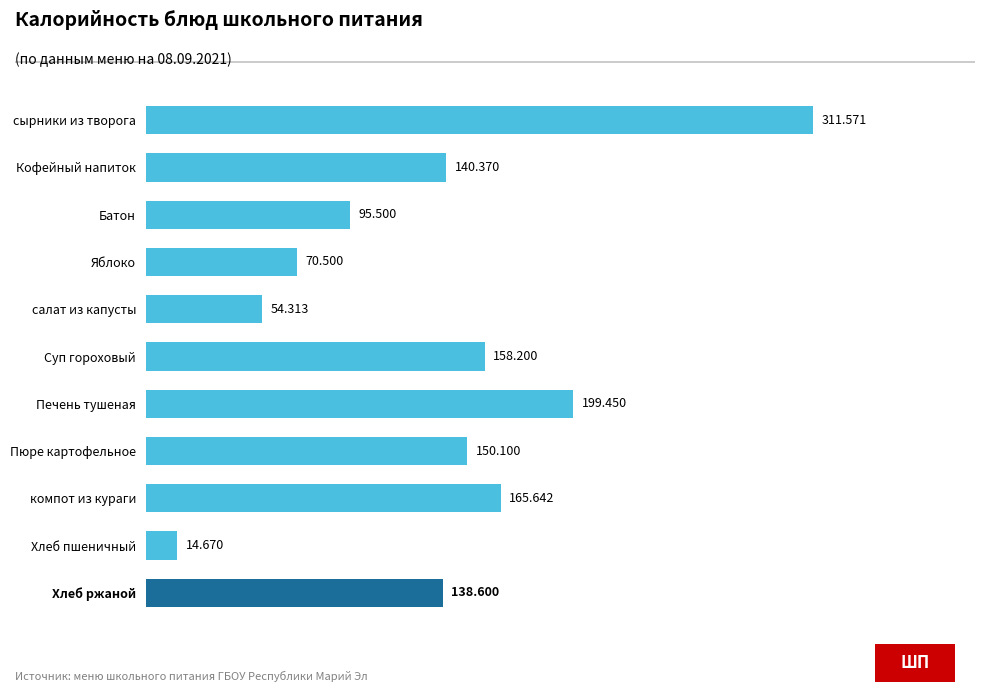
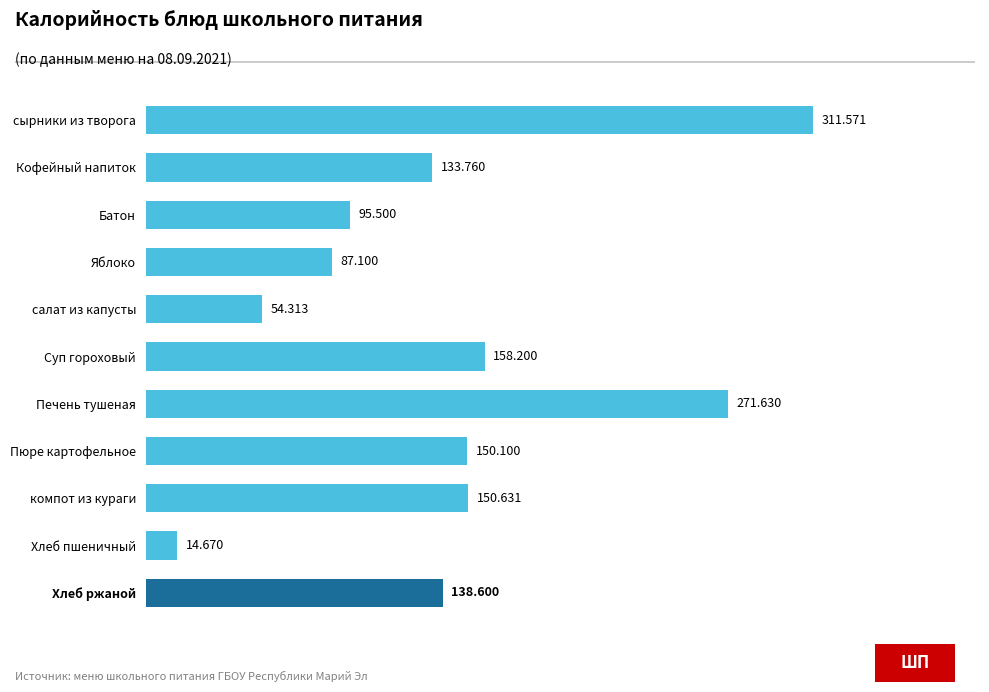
  {
    "сырники из творога": 311.571,
-   "Кофейный напиток": 140.370,
+   "Кофейный напиток": 133.760,
    "Батон": 95.500,
-   "Яблоко": 70.500,
+   "Яблоко": 87.100,
    "салат из капусты": 54.313,
    "Суп гороховый": 158.200,
-   "Печень тушеная": 199.450,
+   "Печень тушеная": 271.630,
    "Пюре картофельное": 150.100,
-   "компот из кураги": 165.642,
+   "компот из кураги": 150.631,
    "Хлеб пшеничный": 14.670,
    "Хлеб ржаной": 138.600
  }
